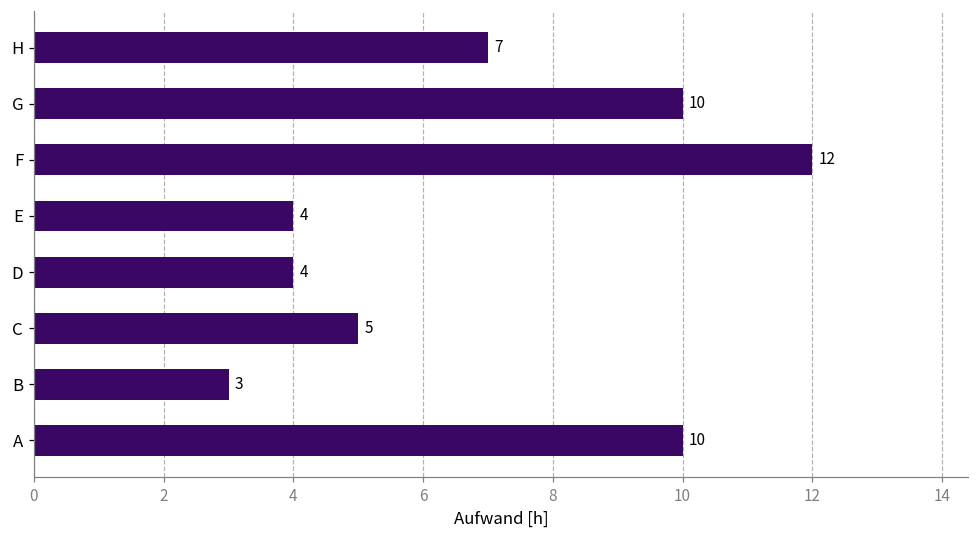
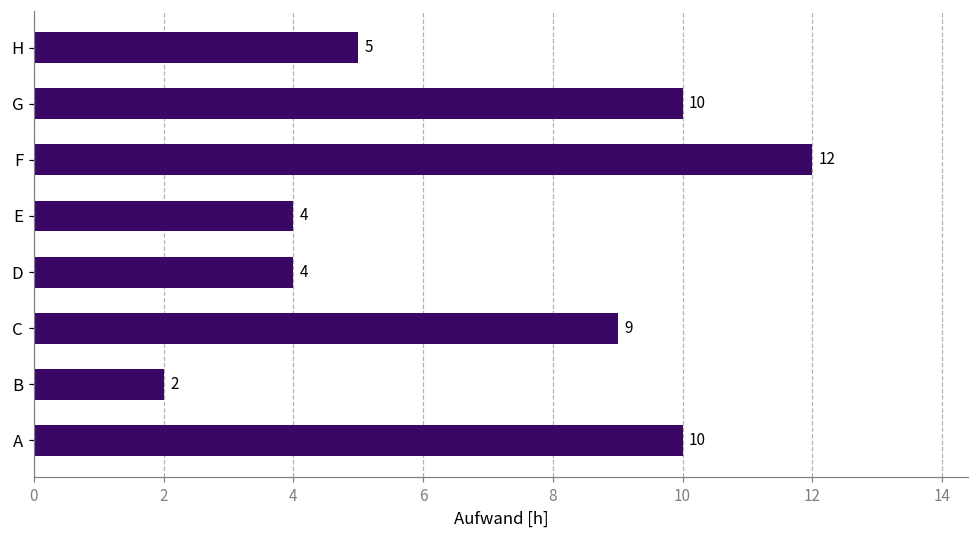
  {
-   "H": 7,
+   "H": 5,
    "G": 10,
    "F": 12,
    "E": 4,
    "D": 4,
-   "C": 5,
-   "B": 3,
+   "C": 9,
+   "B": 2,
    "A": 10
  }
